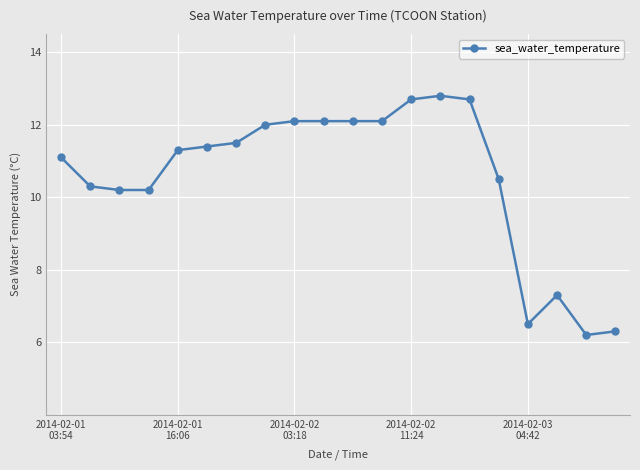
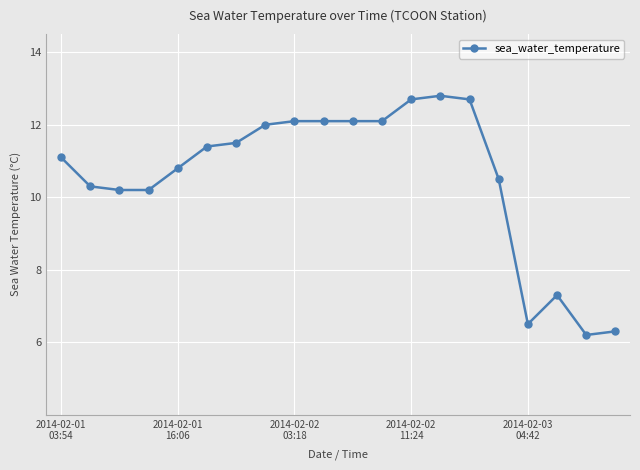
  {
    "2014-02-01 03:54": 11.1,
-   "2014-02-01 16:06": 11.3,
+   "2014-02-01 16:06": 10.8,
    "2014-02-02 03:18": 12.1,
    "2014-02-02 11:24": 12.7,
    "2014-02-03 04:42": 6.5
  }
